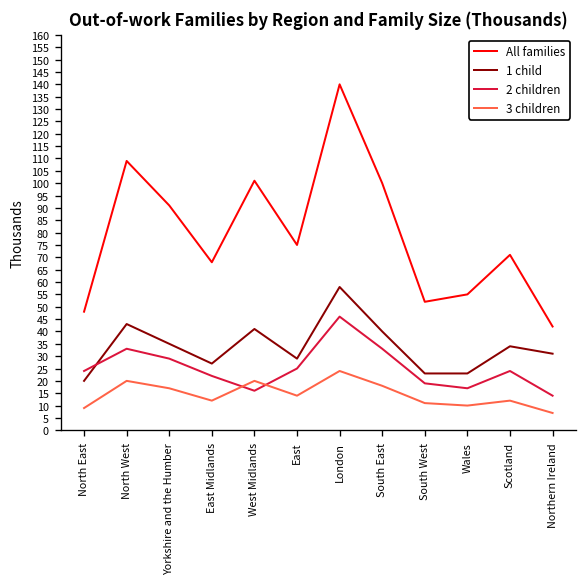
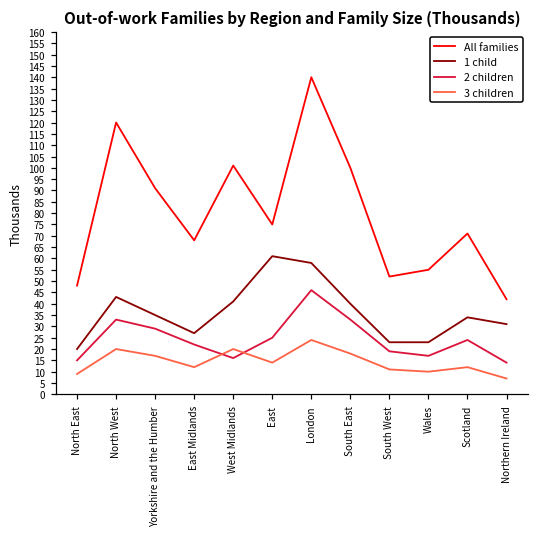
  {
    "All families": {
      "North East": 48,
-     "North West": 109,
+     "North West": 120,
      "Yorkshire and the Humber": 91,
      "East Midlands": 68,
      "West Midlands": 101,
      "East": 75,
      "London": 140,
      "South East": 100,
      "South West": 52,
      "Wales": 55,
      "Scotland": 71,
      "Northern Ireland": 42
    },
    "1 child": {
      "North East": 20,
      "North West": 43,
      "Yorkshire and the Humber": 35,
      "East Midlands": 27,
      "West Midlands": 41,
-     "East": 29,
+     "East": 61,
      "London": 58,
      "South East": 40,
      "South West": 23,
      "Wales": 23,
      "Scotland": 34,
      "Northern Ireland": 31
    },
    "2 children": {
-     "North East": 24,
+     "North East": 15,
      "North West": 33,
      "Yorkshire and the Humber": 29,
      "East Midlands": 22,
      "West Midlands": 16,
      "East": 25,
      "London": 46,
      "South East": 33,
      "South West": 19,
      "Wales": 17,
      "Scotland": 24,
      "Northern Ireland": 14
    },
    "3 children": {
      "North East": 9,
      "North West": 20,
      "Yorkshire and the Humber": 17,
      "East Midlands": 12,
      "West Midlands": 20,
      "East": 14,
      "London": 24,
      "South East": 18,
      "South West": 11,
      "Wales": 10,
      "Scotland": 12,
      "Northern Ireland": 7
    }
  }
